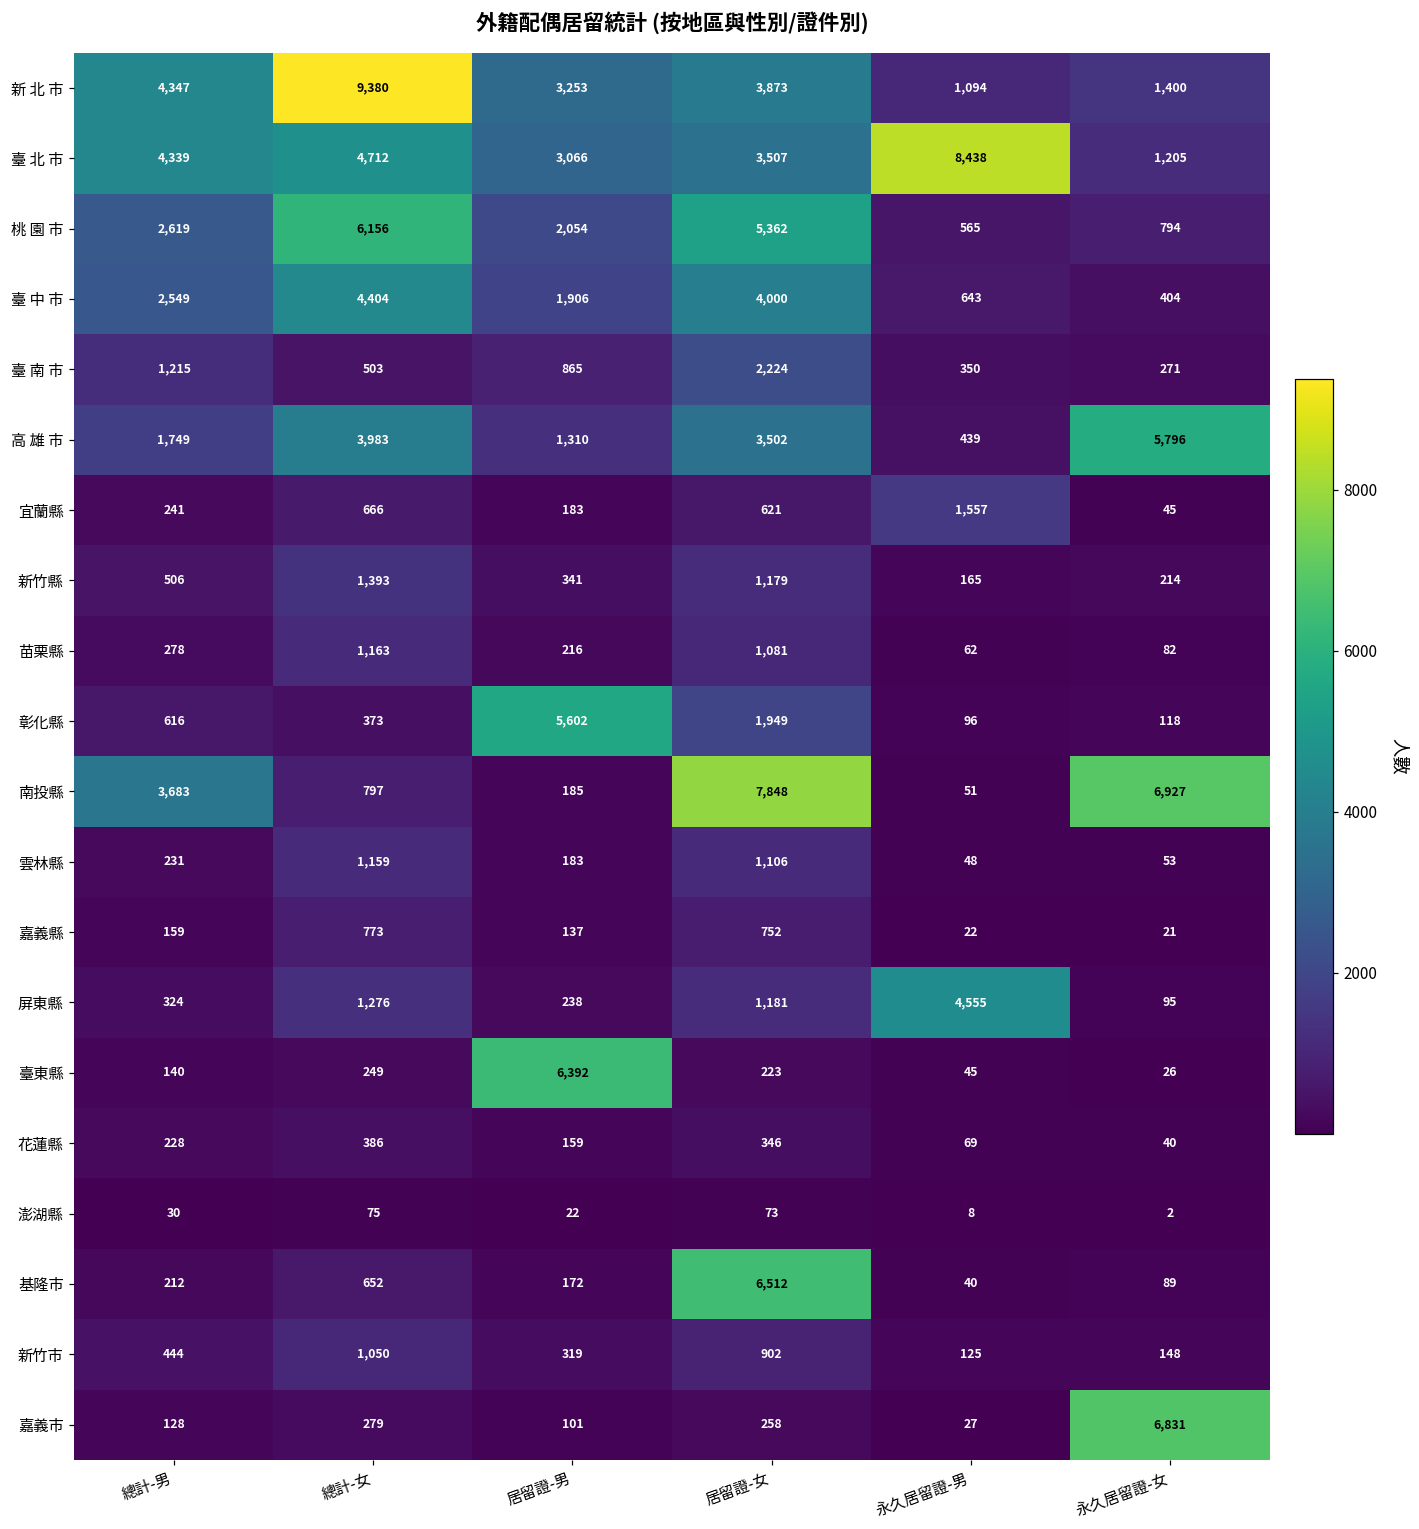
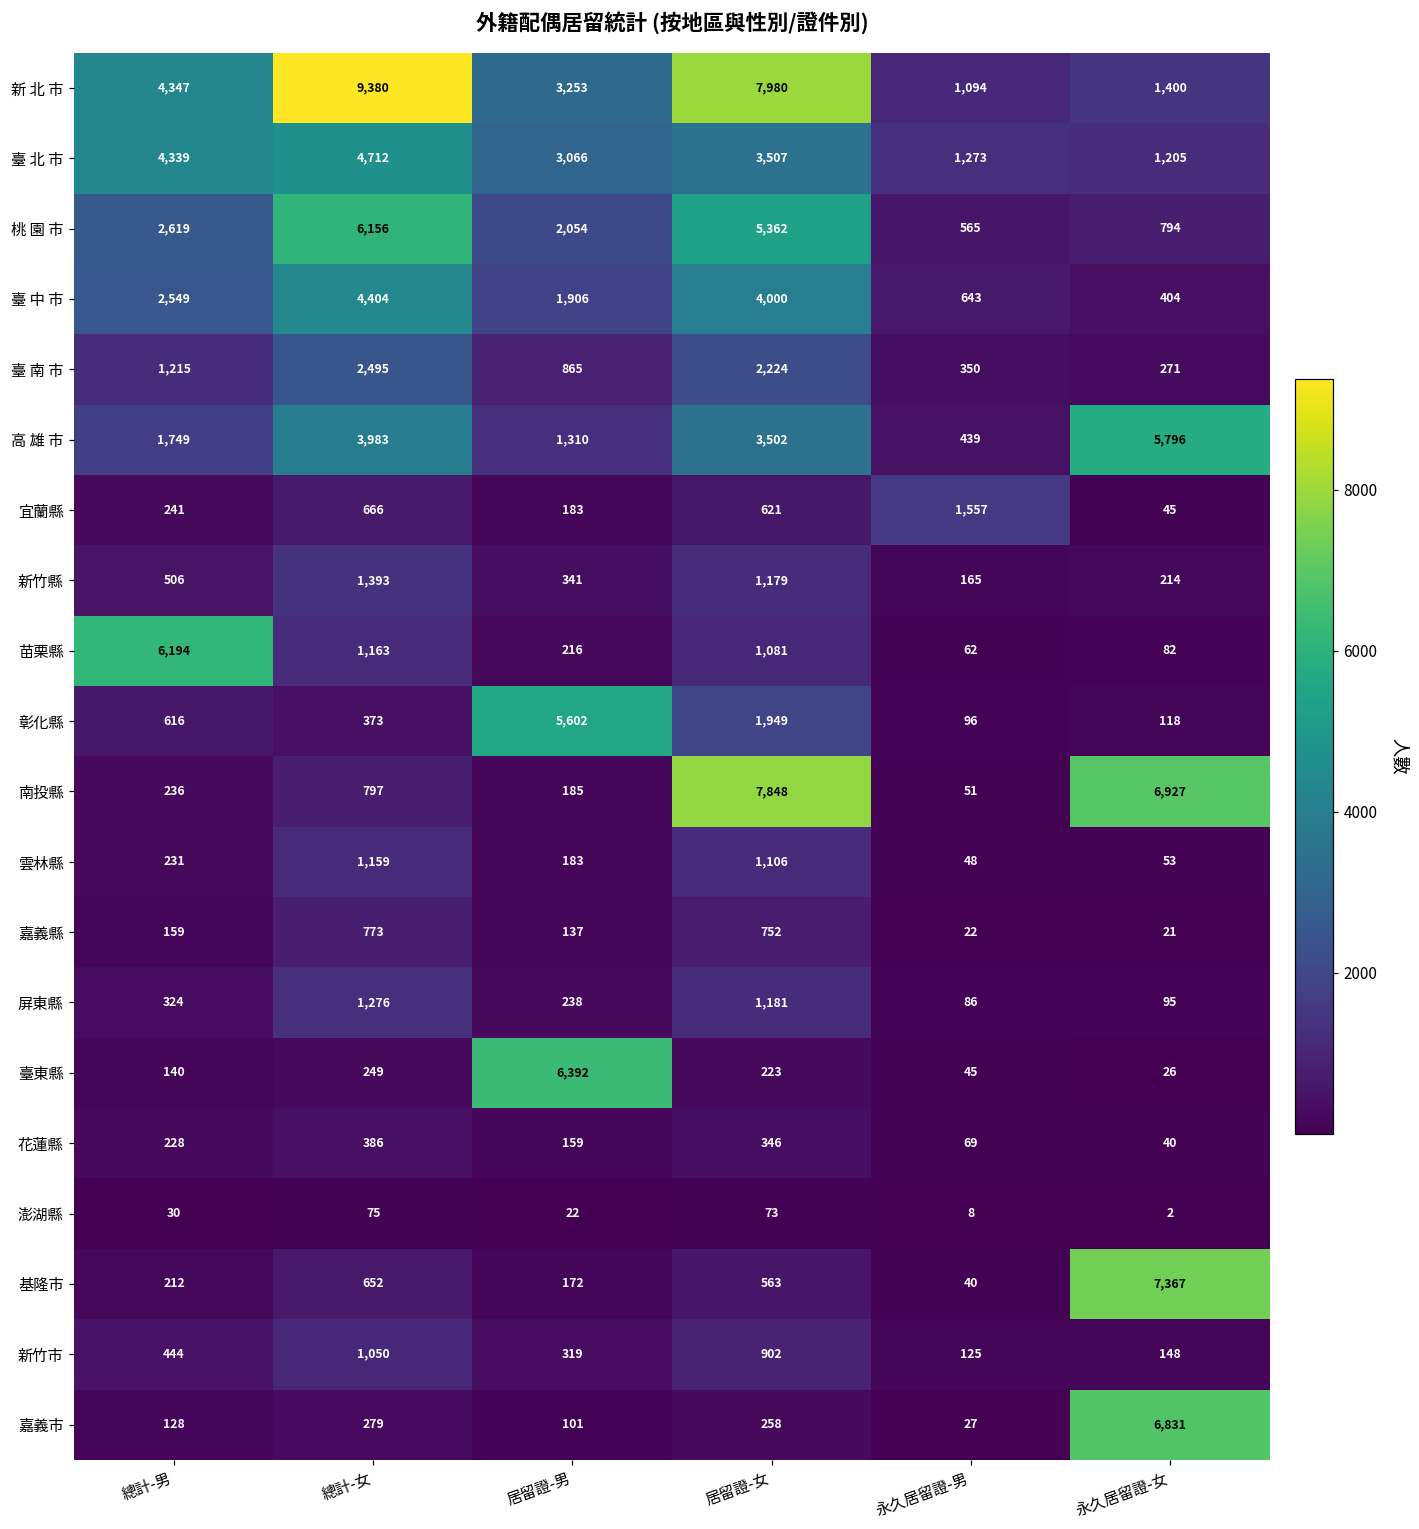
  {
    "新 北 市": {
      "總計-男": "4,347",
      "總計-女": "9,380",
      "居留證-男": "3,253",
-     "居留證-女": "3,873",
+     "居留證-女": "7,980",
      "永久居留證-男": "1,094",
      "永久居留證-女": "1,400"
    },
    "臺 北 市": {
      "總計-男": "4,339",
      "總計-女": "4,712",
      "居留證-男": "3,066",
      "居留證-女": "3,507",
-     "永久居留證-男": "8,438",
+     "永久居留證-男": "1,273",
      "永久居留證-女": "1,205"
    },
    "桃 園 市": {
      "總計-男": "2,619",
      "總計-女": "6,156",
      "居留證-男": "2,054",
      "居留證-女": "5,362",
      "永久居留證-男": "565",
      "永久居留證-女": "794"
    },
    "臺 中 市": {
      "總計-男": "2,549",
      "總計-女": "4,404",
      "居留證-男": "1,906",
      "居留證-女": "4,000",
      "永久居留證-男": "643",
      "永久居留證-女": "404"
    },
    "臺 南 市": {
      "總計-男": "1,215",
-     "總計-女": "503",
+     "總計-女": "2,495",
      "居留證-男": "865",
      "居留證-女": "2,224",
      "永久居留證-男": "350",
      "永久居留證-女": "271"
    },
    "高 雄 市": {
      "總計-男": "1,749",
      "總計-女": "3,983",
      "居留證-男": "1,310",
      "居留證-女": "3,502",
      "永久居留證-男": "439",
      "永久居留證-女": "5,796"
    },
    "宜蘭縣": {
      "總計-男": "241",
      "總計-女": "666",
      "居留證-男": "183",
      "居留證-女": "621",
      "永久居留證-男": "1,557",
      "永久居留證-女": "45"
    },
    "新竹縣": {
      "總計-男": "506",
      "總計-女": "1,393",
      "居留證-男": "341",
      "居留證-女": "1,179",
      "永久居留證-男": "165",
      "永久居留證-女": "214"
    },
    "苗栗縣": {
-     "總計-男": "278",
+     "總計-男": "6,194",
      "總計-女": "1,163",
      "居留證-男": "216",
      "居留證-女": "1,081",
      "永久居留證-男": "62",
      "永久居留證-女": "82"
    },
    "彰化縣": {
      "總計-男": "616",
      "總計-女": "373",
      "居留證-男": "5,602",
      "居留證-女": "1,949",
      "永久居留證-男": "96",
      "永久居留證-女": "118"
    },
    "南投縣": {
-     "總計-男": "3,683",
+     "總計-男": "236",
      "總計-女": "797",
      "居留證-男": "185",
      "居留證-女": "7,848",
      "永久居留證-男": "51",
      "永久居留證-女": "6,927"
    },
    "雲林縣": {
      "總計-男": "231",
      "總計-女": "1,159",
      "居留證-男": "183",
      "居留證-女": "1,106",
      "永久居留證-男": "48",
      "永久居留證-女": "53"
    },
    "嘉義縣": {
      "總計-男": "159",
      "總計-女": "773",
      "居留證-男": "137",
      "居留證-女": "752",
      "永久居留證-男": "22",
      "永久居留證-女": "21"
    },
    "屏東縣": {
      "總計-男": "324",
      "總計-女": "1,276",
      "居留證-男": "238",
      "居留證-女": "1,181",
-     "永久居留證-男": "4,555",
+     "永久居留證-男": "86",
      "永久居留證-女": "95"
    },
    "臺東縣": {
      "總計-男": "140",
      "總計-女": "249",
      "居留證-男": "6,392",
      "居留證-女": "223",
      "永久居留證-男": "45",
      "永久居留證-女": "26"
    },
    "花蓮縣": {
      "總計-男": "228",
      "總計-女": "386",
      "居留證-男": "159",
      "居留證-女": "346",
      "永久居留證-男": "69",
      "永久居留證-女": "40"
    },
    "澎湖縣": {
      "總計-男": "30",
      "總計-女": "75",
      "居留證-男": "22",
      "居留證-女": "73",
      "永久居留證-男": "8",
      "永久居留證-女": "2"
    },
    "基隆市": {
      "總計-男": "212",
      "總計-女": "652",
      "居留證-男": "172",
-     "居留證-女": "6,512",
+     "居留證-女": "563",
      "永久居留證-男": "40",
-     "永久居留證-女": "89"
+     "永久居留證-女": "7,367"
    },
    "新竹市": {
      "總計-男": "444",
      "總計-女": "1,050",
      "居留證-男": "319",
      "居留證-女": "902",
      "永久居留證-男": "125",
      "永久居留證-女": "148"
    },
    "嘉義市": {
      "總計-男": "128",
      "總計-女": "279",
      "居留證-男": "101",
      "居留證-女": "258",
      "永久居留證-男": "27",
      "永久居留證-女": "6,831"
    }
  }
